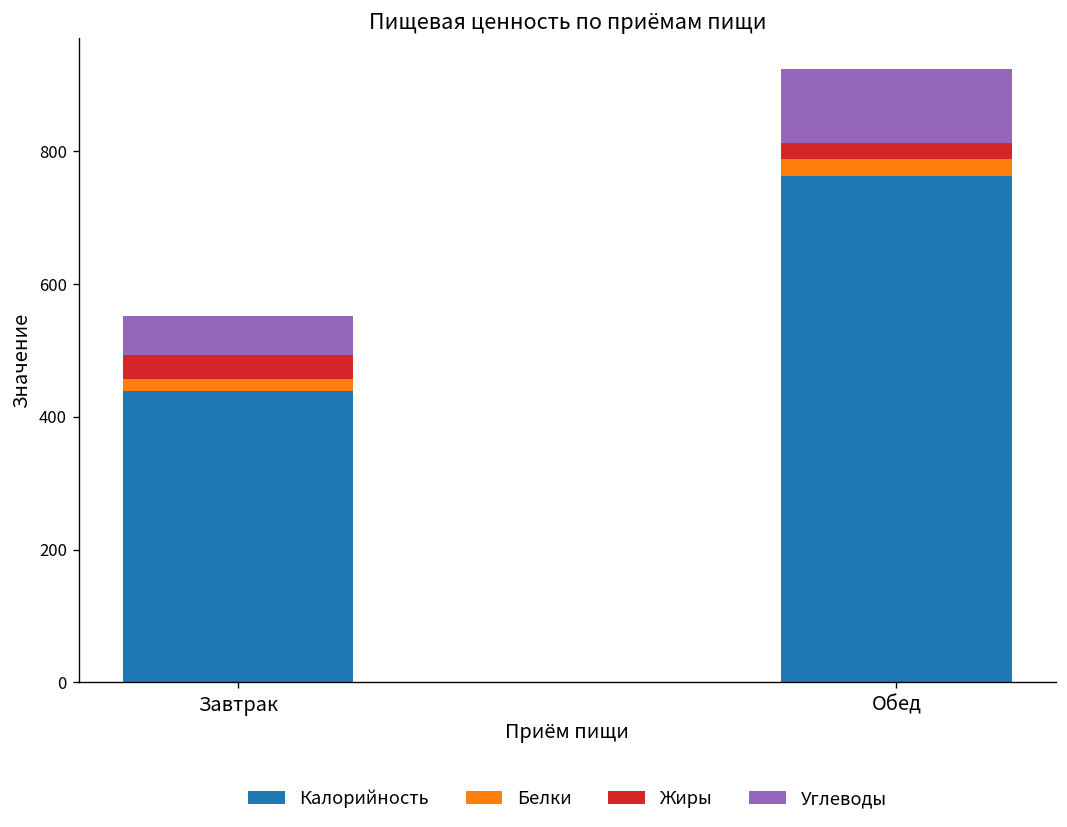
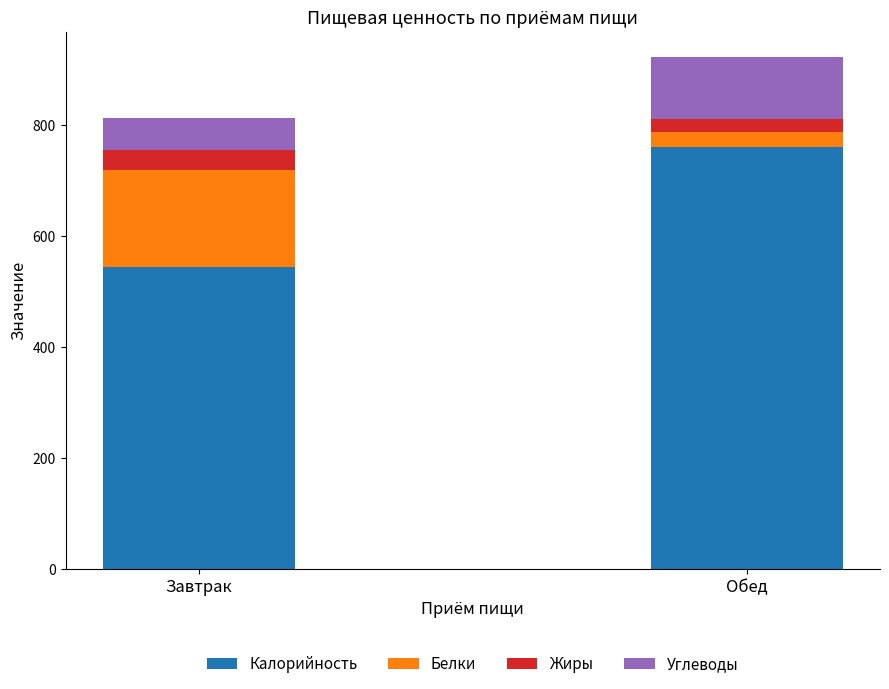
  {
    "Калорийность": {
-     "Завтрак": 440,
+     "Завтрак": 540,
      "Обед": 760
    },
    "Белки": {
-     "Завтрак": 20,
+     "Завтрак": 180,
      "Обед": 30
    },
    "Жиры": {
      "Завтрак": 40,
      "Обед": 20
    },
    "Углеводы": {
      "Завтрак": 60,
      "Обед": 110
    }
  }
